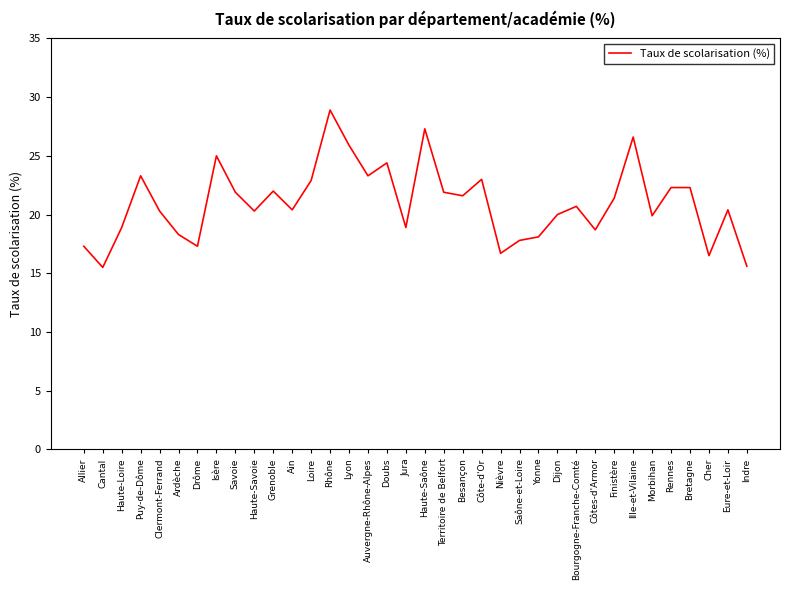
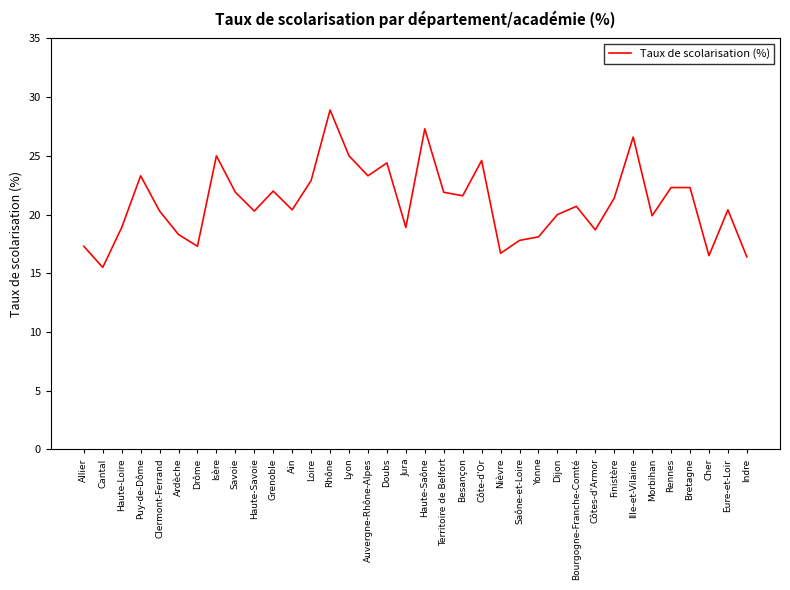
  {
    "Allier": 17.3,
    "Cantal": 15.5,
    "Haute-Loire": 18.9,
    "Puy-de-Dôme": 23.3,
    "Clermont-Ferrand": 20.3,
    "Ardèche": 18.3,
    "Drôme": 17.3,
    "Isère": 25.0,
    "Savoie": 21.9,
    "Haute-Savoie": 20.3,
    "Grenoble": 22.0,
    "Ain": 20.4,
    "Loire": 22.9,
    "Rhône": 28.9,
-   "Lyon": 25.9,
+   "Lyon": 25.0,
    "Auvergne-Rhône-Alpes": 23.3,
    "Doubs": 24.4,
    "Jura": 18.9,
    "Haute-Saône": 27.3,
    "Territoire de Belfort": 21.9,
    "Besançon": 21.6,
-   "Côte-d'Or": 23.0,
+   "Côte-d'Or": 24.6,
    "Nièvre": 16.7,
    "Saône-et-Loire": 17.8,
    "Yonne": 18.1,
    "Dijon": 20.0,
    "Bourgogne-Franche-Comté": 20.7,
    "Côtes-d'Armor": 18.7,
    "Finistère": 21.4,
    "Ille-et-Vilaine": 26.6,
    "Morbihan": 19.9,
    "Rennes": 22.3,
    "Bretagne": 22.3,
    "Cher": 16.5,
    "Eure-et-Loir": 20.4,
-   "Indre": 15.6
+   "Indre": 16.4
  }
